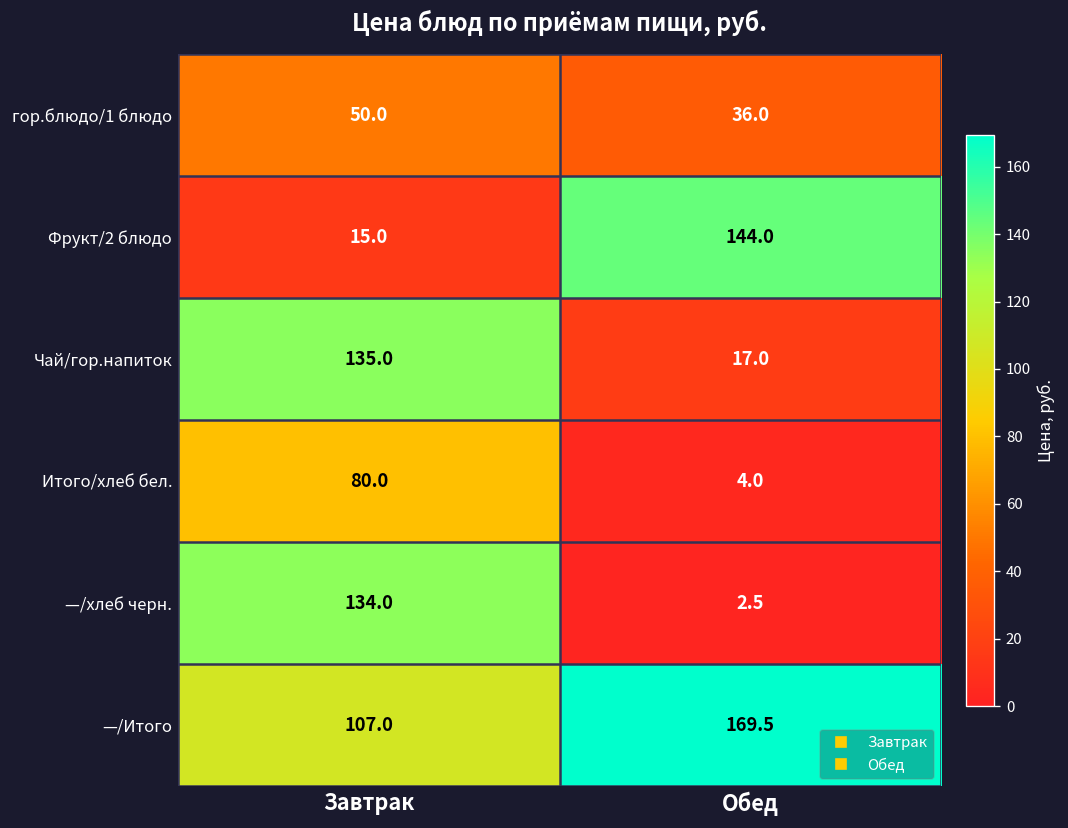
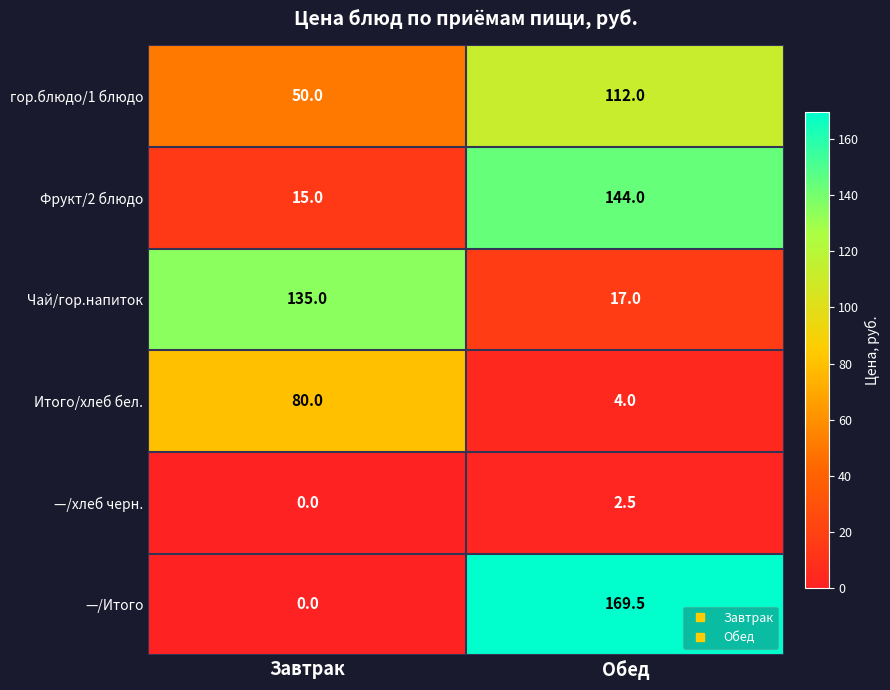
  {
    "гор.блюдо/1 блюдо": {
      "Завтрак": 50.0,
-     "Обед": 36.0
+     "Обед": 112.0
    },
    "Фрукт/2 блюдо": {
      "Завтрак": 15.0,
      "Обед": 144.0
    },
    "Чай/гор.напиток": {
      "Завтрак": 135.0,
      "Обед": 17.0
    },
    "Итого/хлеб бел.": {
      "Завтрак": 80.0,
      "Обед": 4.0
    },
    "—/хлеб черн.": {
-     "Завтрак": 134.0,
+     "Завтрак": 0.0,
      "Обед": 2.5
    },
    "—/Итого": {
-     "Завтрак": 107.0,
+     "Завтрак": 0.0,
      "Обед": 169.5
    }
  }
